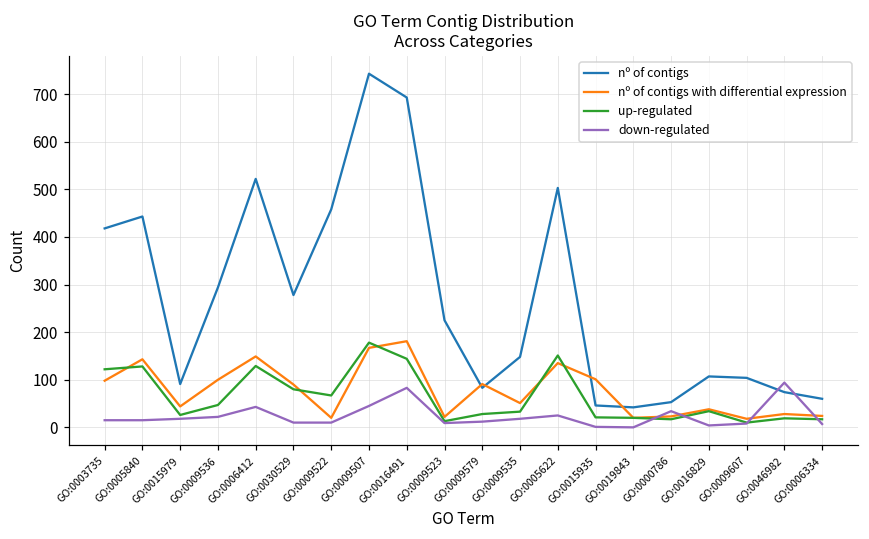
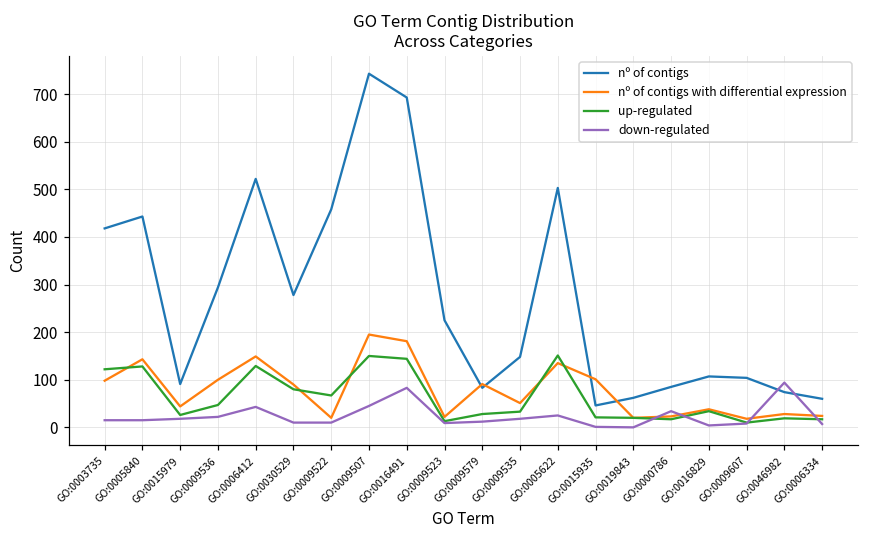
  {
    "nº of contigs": {
      "GO:0003735": 420,
      "GO:0005840": 440,
      "GO:0015979": 90,
      "GO:0009536": 290,
      "GO:0006412": 520,
      "GO:0030529": 280,
      "GO:0009522": 460,
      "GO:0009507": 740,
      "GO:0016491": 690,
      "GO:0009523": 230,
      "GO:0009579": 80,
      "GO:0009535": 150,
      "GO:0005622": 500,
      "GO:0015935": 50,
-     "GO:0019843": 40,
-     "GO:0000786": 50,
+     "GO:0019843": 60,
+     "GO:0000786": 90,
      "GO:0016829": 110,
      "GO:0009607": 100,
      "GO:0046982": 70,
      "GO:0006334": 60
    },
    "nº of contigs with differential expression": {
      "GO:0003735": 100,
      "GO:0005840": 140,
      "GO:0015979": 40,
      "GO:0009536": 100,
      "GO:0006412": 150,
      "GO:0030529": 90,
      "GO:0009522": 20,
-     "GO:0009507": 170,
+     "GO:0009507": 200,
      "GO:0016491": 180,
      "GO:0009523": 20,
      "GO:0009579": 90,
      "GO:0009535": 50,
      "GO:0005622": 140,
      "GO:0015935": 100,
      "GO:0000786": 20,
      "GO:0009607": 20,
      "GO:0046982": 30,
      "GO:0006334": 20
    },
    "up-regulated": {
      "GO:0003735": 120,
      "GO:0005840": 130,
      "GO:0015979": 30,
      "GO:0009536": 50,
      "GO:0006412": 130,
      "GO:0030529": 80,
      "GO:0009522": 70,
-     "GO:0009507": 180,
+     "GO:0009507": 150,
      "GO:0016491": 140,
      "GO:0009579": 30,
      "GO:0009535": 30,
      "GO:0005622": 150,
      "GO:0015935": 20,
      "GO:0000786": 20,
      "GO:0046982": 20,
      "GO:0006334": 20
    },
    "down-regulated": {
      "GO:0003735": 20,
      "GO:0005840": 20,
      "GO:0015979": 20,
      "GO:0009536": 20,
      "GO:0006412": 40,
      "GO:0030529": 10,
      "GO:0009522": 10,
      "GO:0009507": 50,
      "GO:0016491": 80,
      "GO:0009579": 10,
      "GO:0009535": 20,
      "GO:0005622": 30,
      "GO:0015935": 0,
      "GO:0019843": 0,
      "GO:0000786": 30,
      "GO:0016829": 0,
      "GO:0046982": 90,
      "GO:0006334": 10
    }
  }
